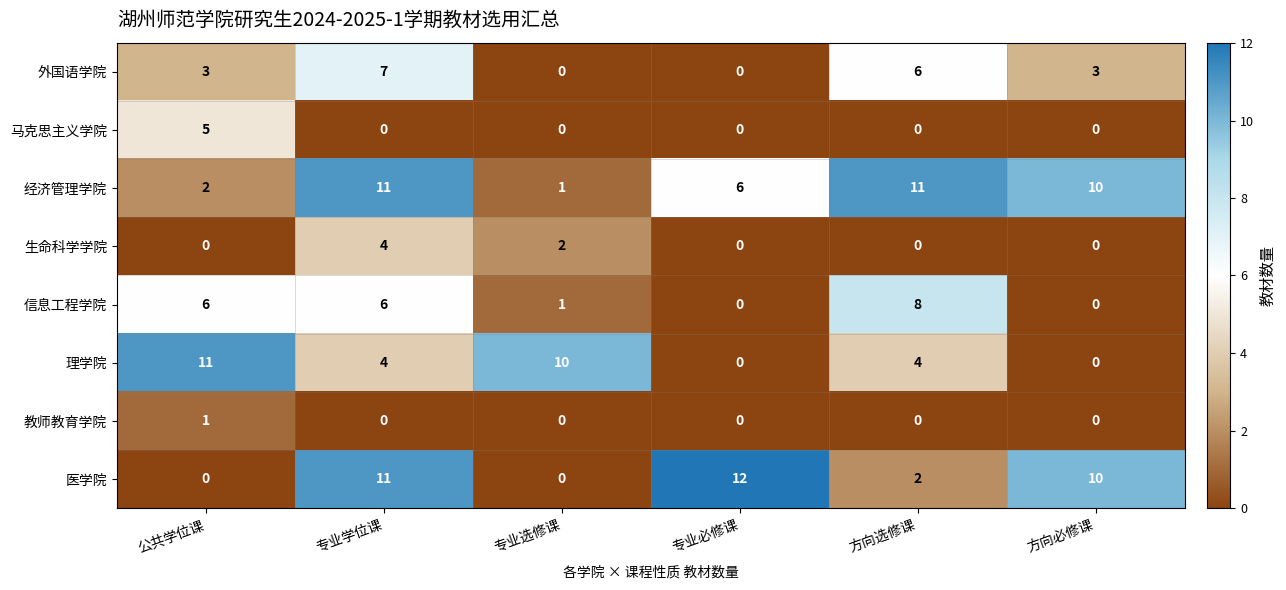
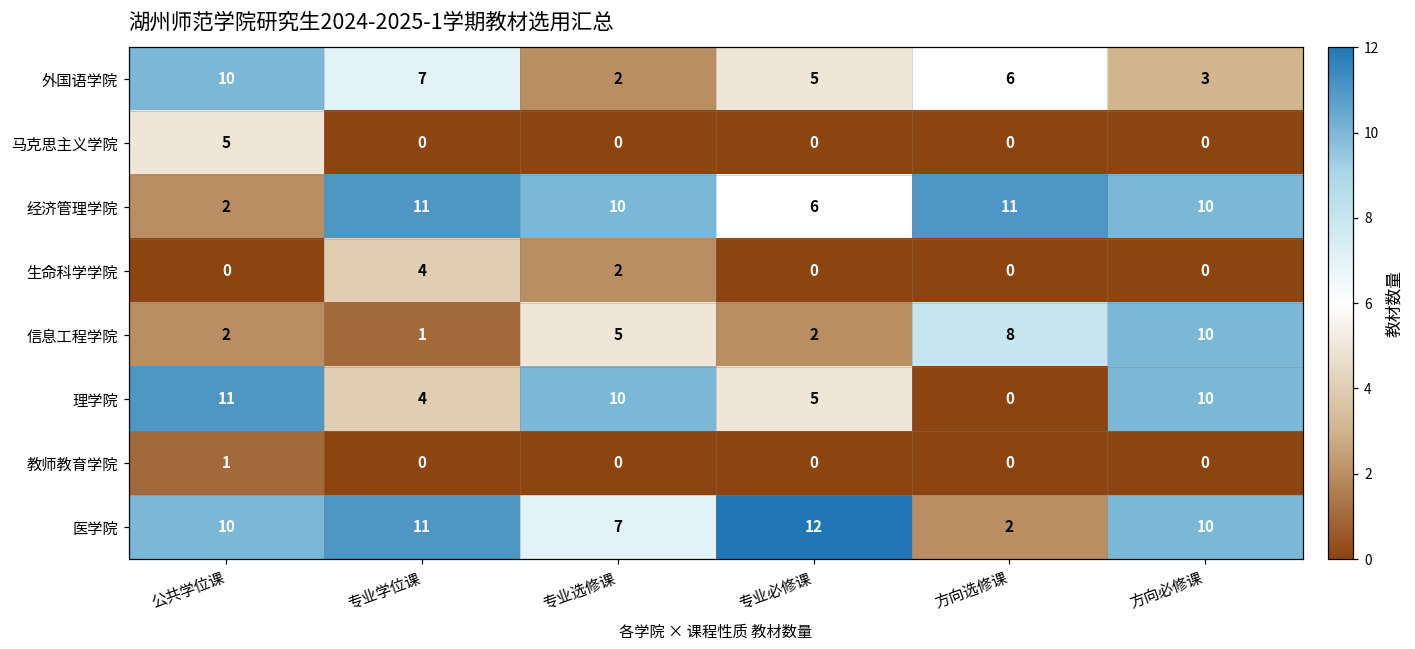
  {
    "外国语学院": {
-     "公共学位课": 3,
+     "公共学位课": 10,
      "专业学位课": 7,
-     "专业选修课": 0,
-     "专业必修课": 0,
+     "专业选修课": 2,
+     "专业必修课": 5,
      "方向选修课": 6,
      "方向必修课": 3
    },
    "马克思主义学院": {
      "公共学位课": 5,
      "专业学位课": 0,
      "专业选修课": 0,
      "专业必修课": 0,
      "方向选修课": 0,
      "方向必修课": 0
    },
    "经济管理学院": {
      "公共学位课": 2,
      "专业学位课": 11,
-     "专业选修课": 1,
+     "专业选修课": 10,
      "专业必修课": 6,
      "方向选修课": 11,
      "方向必修课": 10
    },
    "生命科学学院": {
      "公共学位课": 0,
      "专业学位课": 4,
      "专业选修课": 2,
      "专业必修课": 0,
      "方向选修课": 0,
      "方向必修课": 0
    },
    "信息工程学院": {
-     "公共学位课": 6,
-     "专业学位课": 6,
-     "专业选修课": 1,
-     "专业必修课": 0,
+     "公共学位课": 2,
+     "专业学位课": 1,
+     "专业选修课": 5,
+     "专业必修课": 2,
      "方向选修课": 8,
-     "方向必修课": 0
+     "方向必修课": 10
    },
    "理学院": {
      "公共学位课": 11,
      "专业学位课": 4,
      "专业选修课": 10,
-     "专业必修课": 0,
-     "方向选修课": 4,
-     "方向必修课": 0
+     "专业必修课": 5,
+     "方向选修课": 0,
+     "方向必修课": 10
    },
    "教师教育学院": {
      "公共学位课": 1,
      "专业学位课": 0,
      "专业选修课": 0,
      "专业必修课": 0,
      "方向选修课": 0,
      "方向必修课": 0
    },
    "医学院": {
-     "公共学位课": 0,
+     "公共学位课": 10,
      "专业学位课": 11,
-     "专业选修课": 0,
+     "专业选修课": 7,
      "专业必修课": 12,
      "方向选修课": 2,
      "方向必修课": 10
    }
  }
